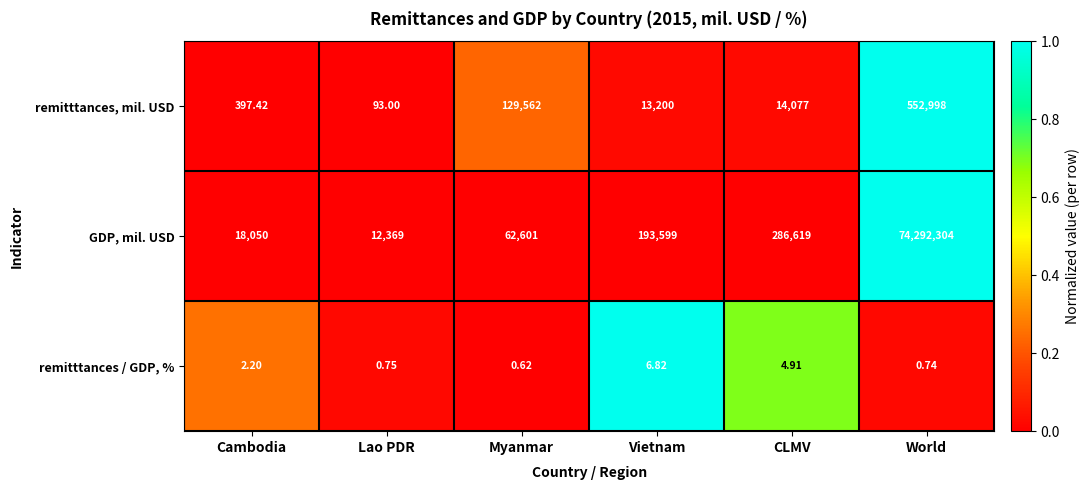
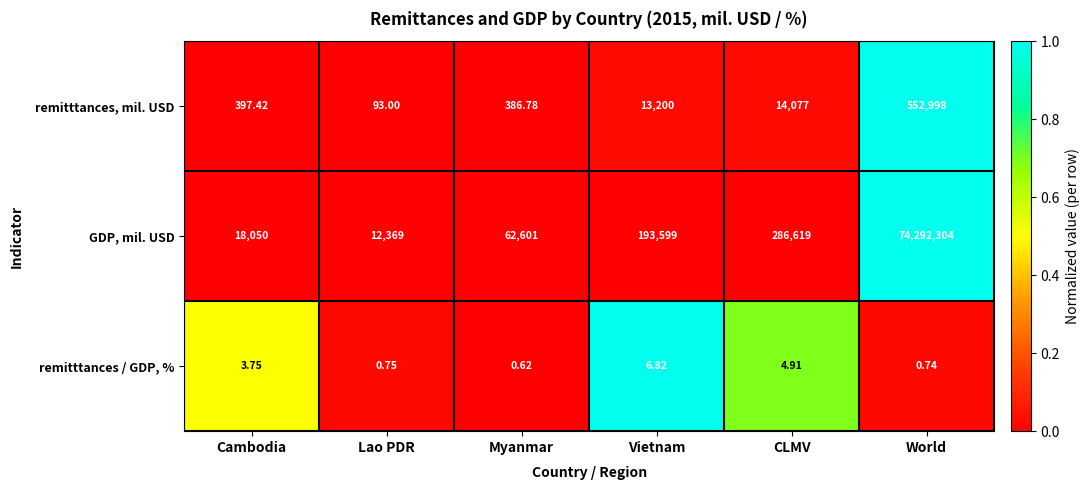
  {
    "remitttances, mil. USD": {
      "Cambodia": "397.42",
      "Lao PDR": "93.00",
-     "Myanmar": "129,562",
+     "Myanmar": "386.78",
      "Vietnam": "13,200",
      "CLMV": "14,077",
      "World": "552,998"
    },
    "GDP, mil. USD": {
      "Cambodia": "18,050",
      "Lao PDR": "12,369",
      "Myanmar": "62,601",
      "Vietnam": "193,599",
      "CLMV": "286,619",
      "World": "74,292,304"
    },
    "remitttances / GDP, %": {
-     "Cambodia": "2.20",
+     "Cambodia": "3.75",
      "Lao PDR": "0.75",
      "Myanmar": "0.62",
      "Vietnam": "6.82",
      "CLMV": "4.91",
      "World": "0.74"
    }
  }
